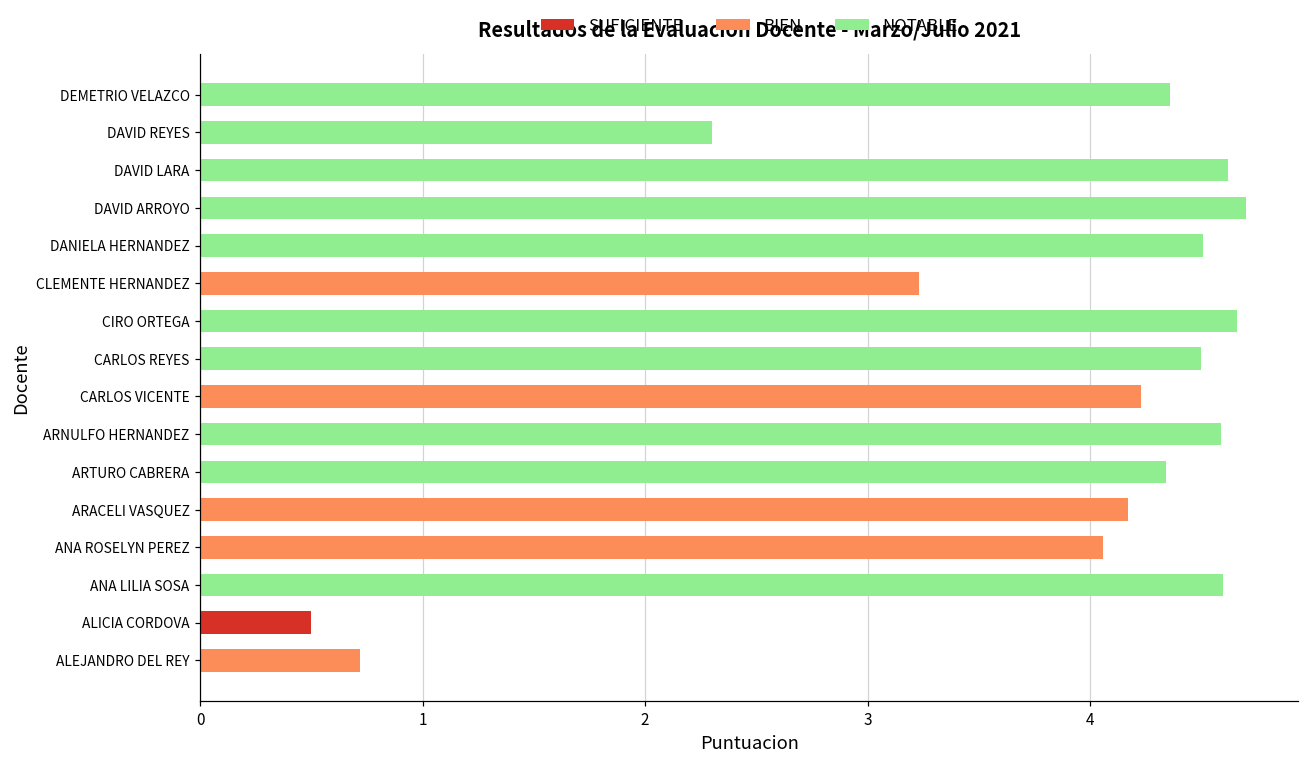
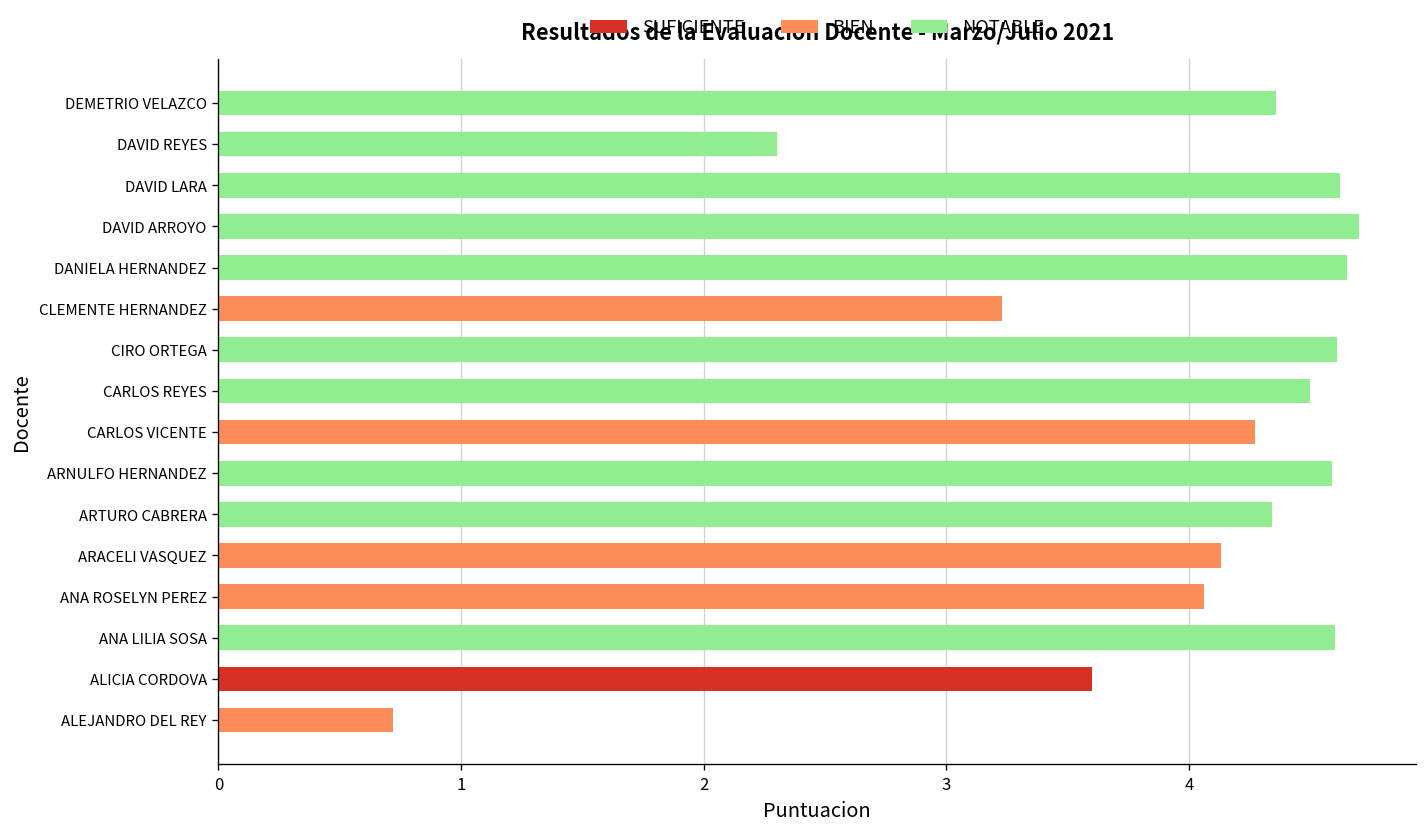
  {
    "SUFICIENTE": {
      "DEMETRIO VELAZCO": 0.0,
      "DAVID REYES": 0.0,
      "DAVID LARA": 0.0,
      "DAVID ARROYO": 0.0,
      "DANIELA HERNANDEZ": 0.0,
      "CLEMENTE HERNANDEZ": 0.0,
      "CIRO ORTEGA": 0.0,
      "CARLOS REYES": 0.0,
      "CARLOS VICENTE": 0.0,
      "ARNULFO HERNANDEZ": 0.0,
      "ARTURO CABRERA": 0.0,
      "ARACELI VASQUEZ": 0.0,
      "ANA ROSELYN PEREZ": 0.0,
      "ANA LILIA SOSA": 0.0,
-     "ALICIA CORDOVA": 0.5,
+     "ALICIA CORDOVA": 3.6,
      "ALEJANDRO DEL REY": 0.0
    },
    "BIEN": {
      "DEMETRIO VELAZCO": 0.00,
      "DAVID REYES": 0.00,
      "DAVID LARA": 0.00,
      "DAVID ARROYO": 0.00,
      "DANIELA HERNANDEZ": 0.00,
      "CLEMENTE HERNANDEZ": 3.23,
      "CIRO ORTEGA": 0.00,
      "CARLOS REYES": 0.00,
-     "CARLOS VICENTE": 4.23,
+     "CARLOS VICENTE": 4.27,
      "ARNULFO HERNANDEZ": 0.00,
      "ARTURO CABRERA": 0.00,
-     "ARACELI VASQUEZ": 4.17,
+     "ARACELI VASQUEZ": 4.13,
      "ANA ROSELYN PEREZ": 4.06,
      "ANA LILIA SOSA": 0.00,
      "ALICIA CORDOVA": 0.00,
      "ALEJANDRO DEL REY": 0.72
    },
    "NOTABLE": {
      "DEMETRIO VELAZCO": 4.36,
      "DAVID REYES": 2.30,
      "DAVID LARA": 4.62,
      "DAVID ARROYO": 4.70,
-     "DANIELA HERNANDEZ": 4.51,
+     "DANIELA HERNANDEZ": 4.65,
      "CLEMENTE HERNANDEZ": 0.00,
-     "CIRO ORTEGA": 4.66,
+     "CIRO ORTEGA": 4.61,
      "CARLOS REYES": 4.50,
      "CARLOS VICENTE": 0.00,
      "ARNULFO HERNANDEZ": 4.59,
      "ARTURO CABRERA": 4.34,
      "ARACELI VASQUEZ": 0.00,
      "ANA ROSELYN PEREZ": 0.00,
      "ANA LILIA SOSA": 4.60,
      "ALICIA CORDOVA": 0.00,
      "ALEJANDRO DEL REY": 0.00
    }
  }
